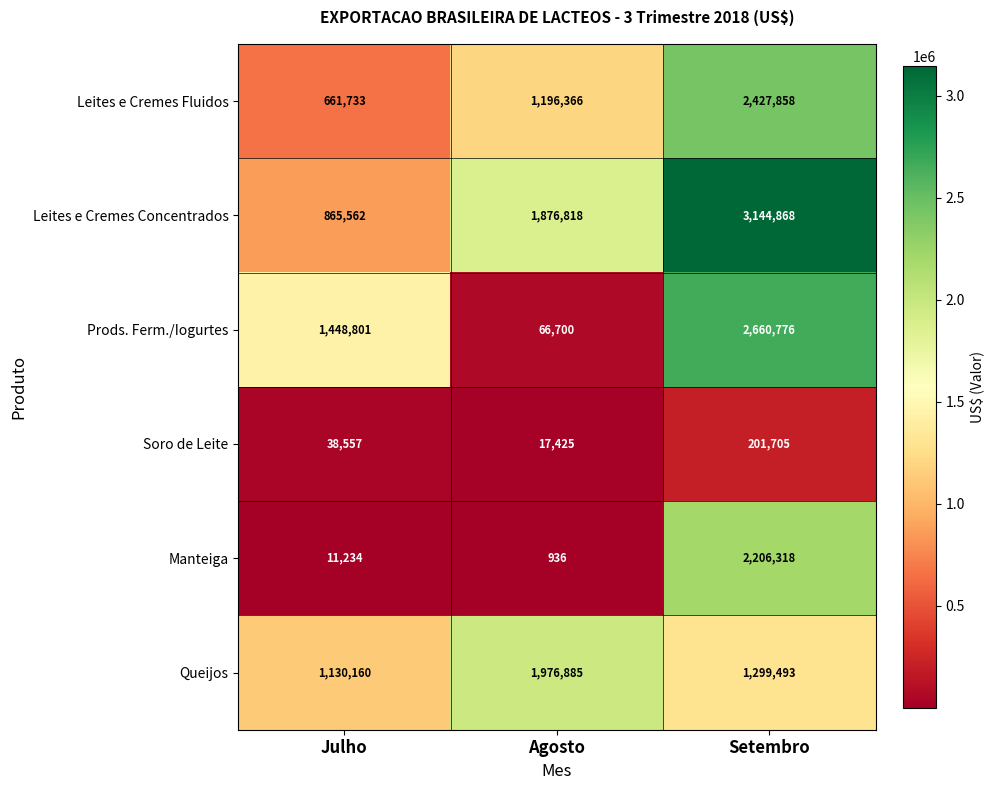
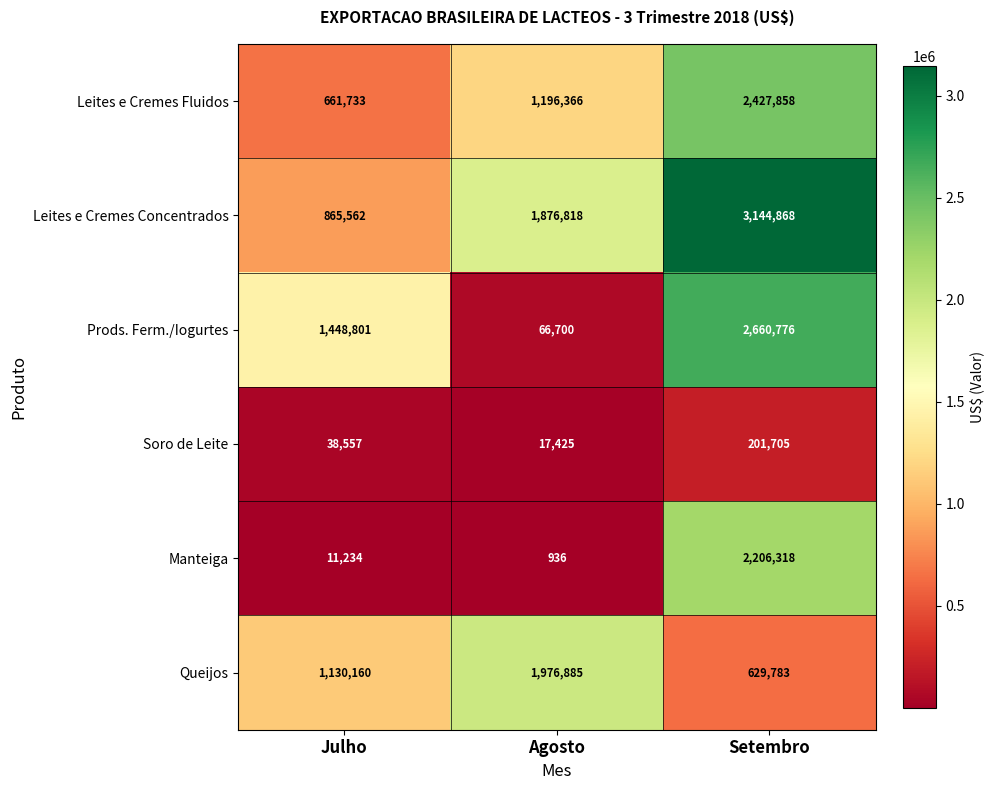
  {
    "Leites e Cremes Fluidos": {
      "Julho": "661,733",
      "Agosto": "1,196,366",
      "Setembro": "2,427,858"
    },
    "Leites e Cremes Concentrados": {
      "Julho": "865,562",
      "Agosto": "1,876,818",
      "Setembro": "3,144,868"
    },
    "Prods. Ferm./Iogurtes": {
      "Julho": "1,448,801",
      "Agosto": "66,700",
      "Setembro": "2,660,776"
    },
    "Soro de Leite": {
      "Julho": "38,557",
      "Agosto": "17,425",
      "Setembro": "201,705"
    },
    "Manteiga": {
      "Julho": "11,234",
      "Agosto": "936",
      "Setembro": "2,206,318"
    },
    "Queijos": {
      "Julho": "1,130,160",
      "Agosto": "1,976,885",
-     "Setembro": "1,299,493"
+     "Setembro": "629,783"
    }
  }
